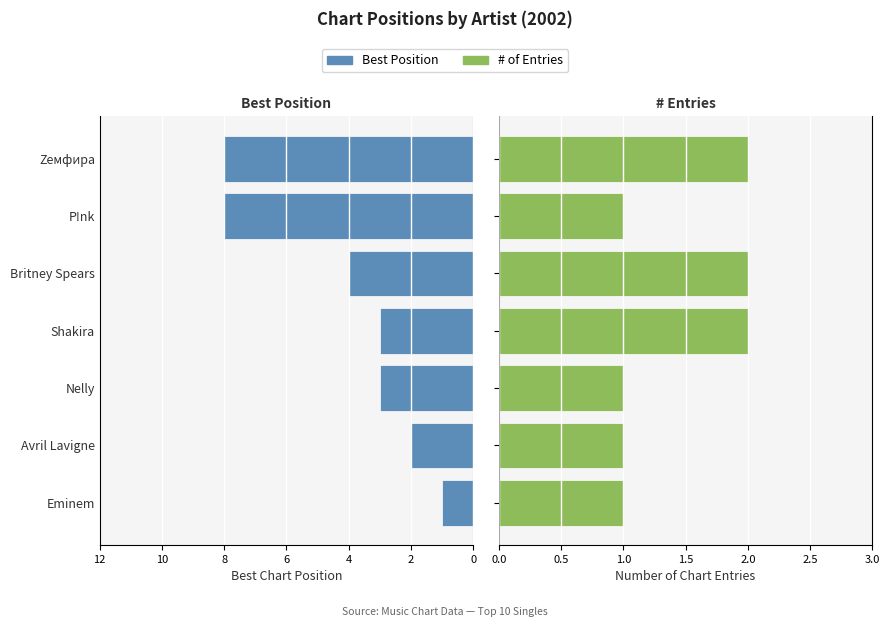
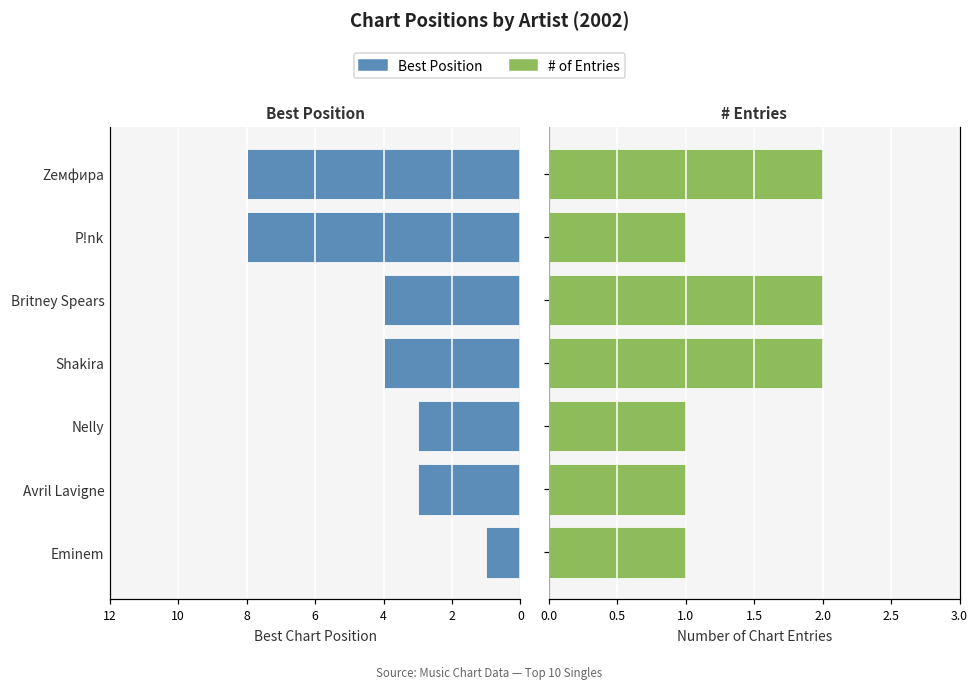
  {
    "Best Position": {
      "Zемфира": 8,
      "P!nk": 8,
      "Britney Spears": 4,
-     "Shakira": 3,
+     "Shakira": 4,
      "Nelly": 3,
-     "Avril Lavigne": 2,
+     "Avril Lavigne": 3,
      "Eminem": 1
    }
  }
